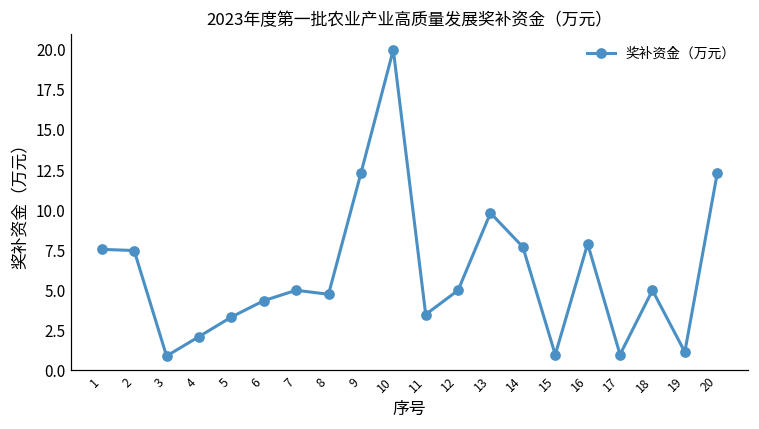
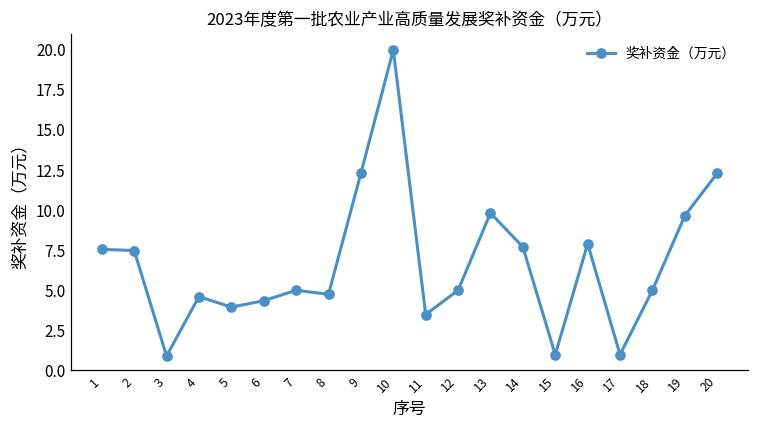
  {
    "1": 7.6,
    "2": 7.5,
    "3": 0.9,
-   "4": 2.1,
-   "5": 3.3,
+   "4": 4.6,
+   "5": 4.0,
    "6": 4.4,
    "7": 5.0,
    "8": 4.8,
    "9": 12.3,
    "10": 20.0,
    "11": 3.5,
    "12": 5.0,
    "13": 9.8,
    "14": 7.7,
    "15": 1.0,
    "16": 7.9,
    "17": 1.0,
    "18": 5.0,
-   "19": 1.2,
+   "19": 9.7,
    "20": 12.3
  }
